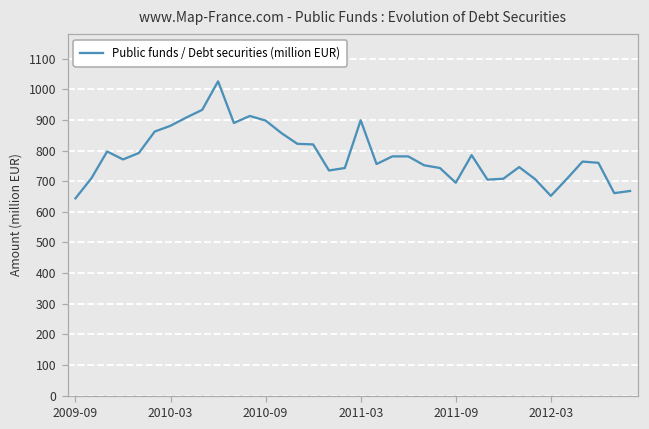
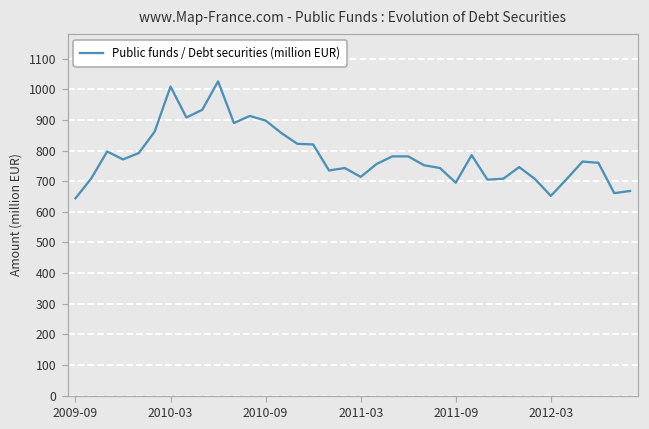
  {
    "2009-09": 640,
-   "2010-03": 880,
+   "2010-03": 1010,
    "2010-09": 900,
-   "2011-03": 900,
+   "2011-03": 710,
    "2011-09": 700,
    "2012-03": 650
  }
